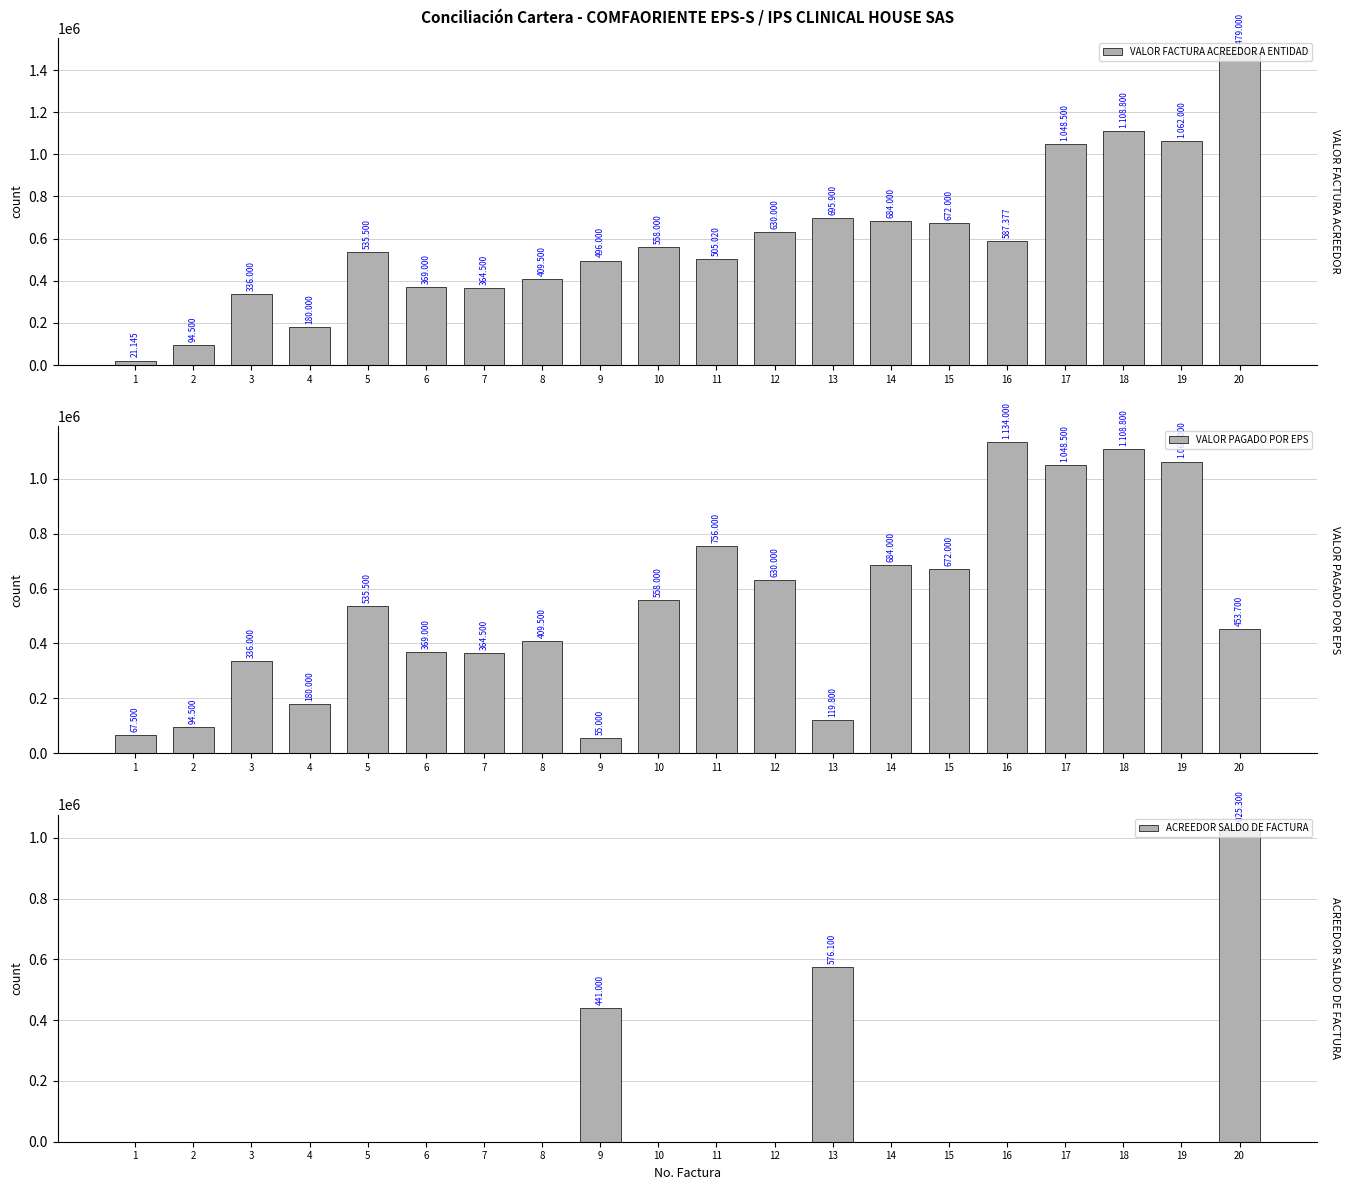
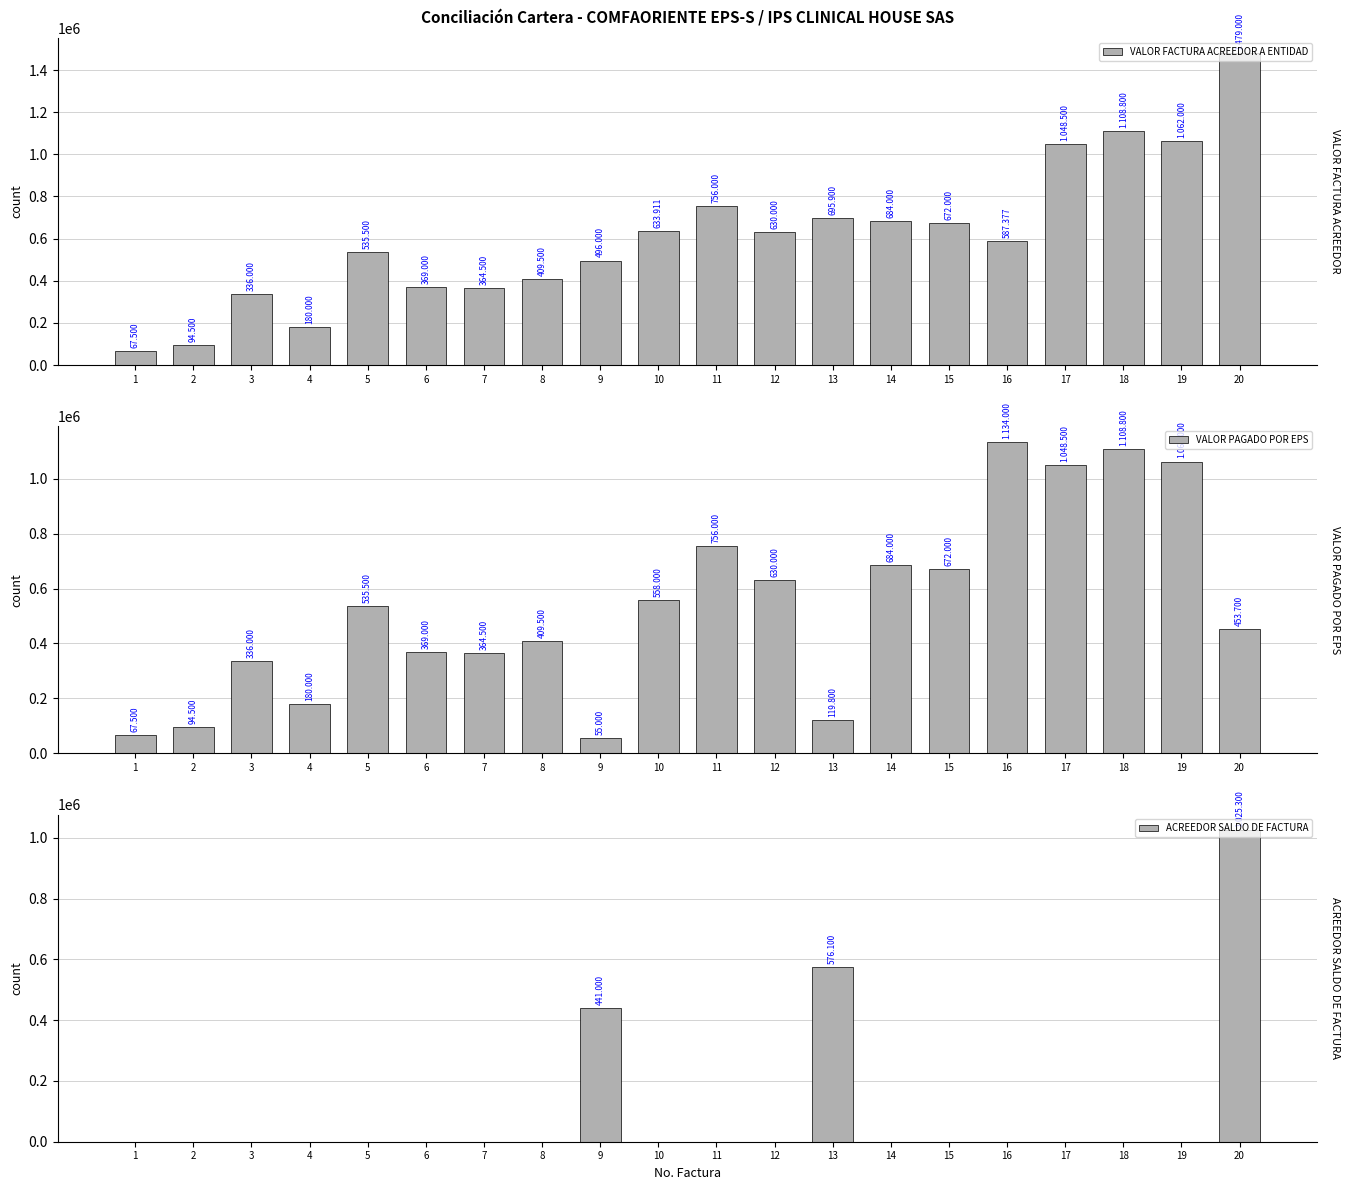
  {
    "Conciliación Cartera - COMFAORIENTE EPS-S / IPS CLINICAL HOUSE SAS": {
-     "1": 21.145,
-     "10": 558.000,
-     "11": 505.020
+     "1": 67.500,
+     "10": 633.911,
+     "11": 756.000
    }
  }
